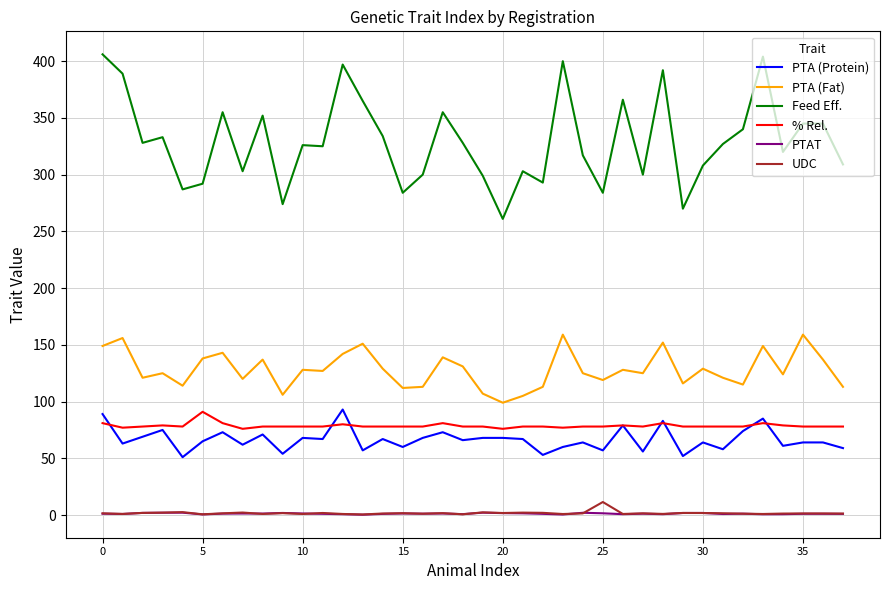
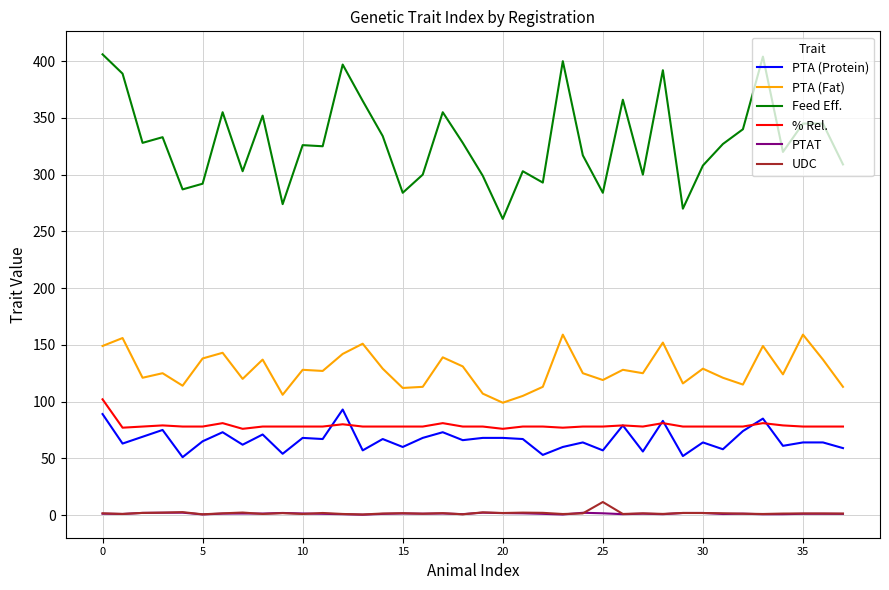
  {
    "PTA (Protein)": {
      "0": 89,
      "5": 65,
      "10": 68,
      "15": 60,
      "20": 68,
      "25": 57,
      "30": 64,
      "35": 64
    },
    "PTA (Fat)": {
      "0": 149,
      "5": 138,
      "10": 128,
      "15": 112,
      "20": 99,
      "25": 119,
      "30": 129,
      "35": 159
    },
    "Feed Eff.": {
      "0": 406,
      "5": 292,
      "10": 326,
      "15": 284,
      "20": 261,
      "25": 284,
      "30": 308
    },
    "% Rel.": {
-     "0": 81,
-     "5": 91,
+     "0": 102,
+     "5": 78,
      "10": 78,
      "15": 78,
      "20": 76,
      "25": 78,
      "30": 78,
      "35": 78
    },
    "PTAT": {
      "25": 2
    },
    "UDC": {
      "25": 11
    }
  }
